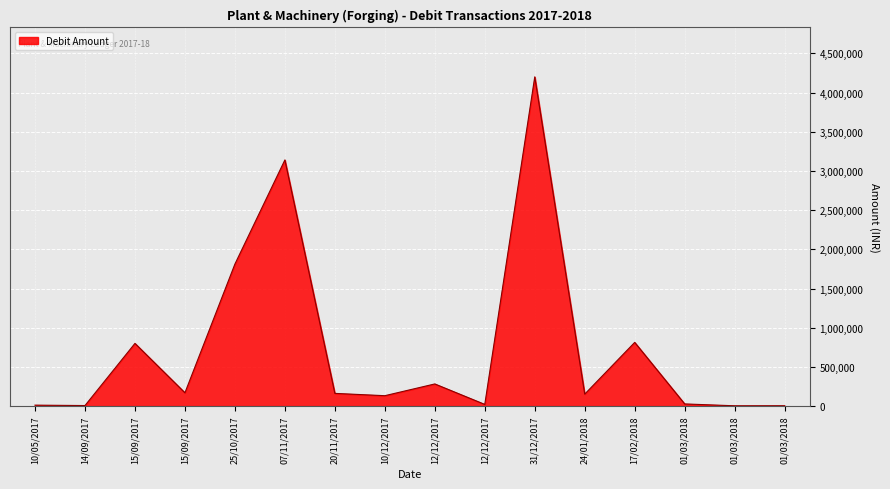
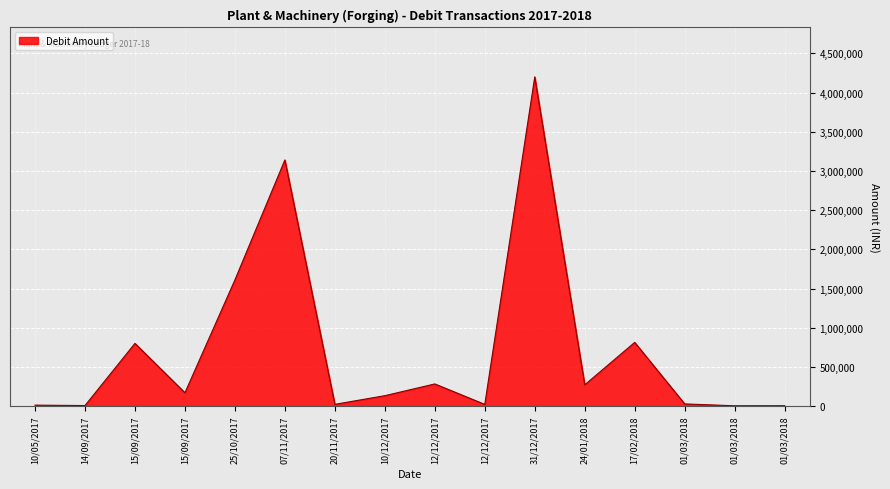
  {
    "10/05/2017": "0",
    "14/09/2017": "0",
-   "25/10/2017": "1,800,000",
+   "25/10/2017": "1,600,000",
    "07/11/2017": "3,100,000",
-   "20/11/2017": "200,000",
+   "20/11/2017": "0",
    "10/12/2017": "100,000",
    "31/12/2017": "4,200,000",
-   "24/01/2018": "200,000",
+   "24/01/2018": "300,000",
    "17/02/2018": "800,000"
  }
